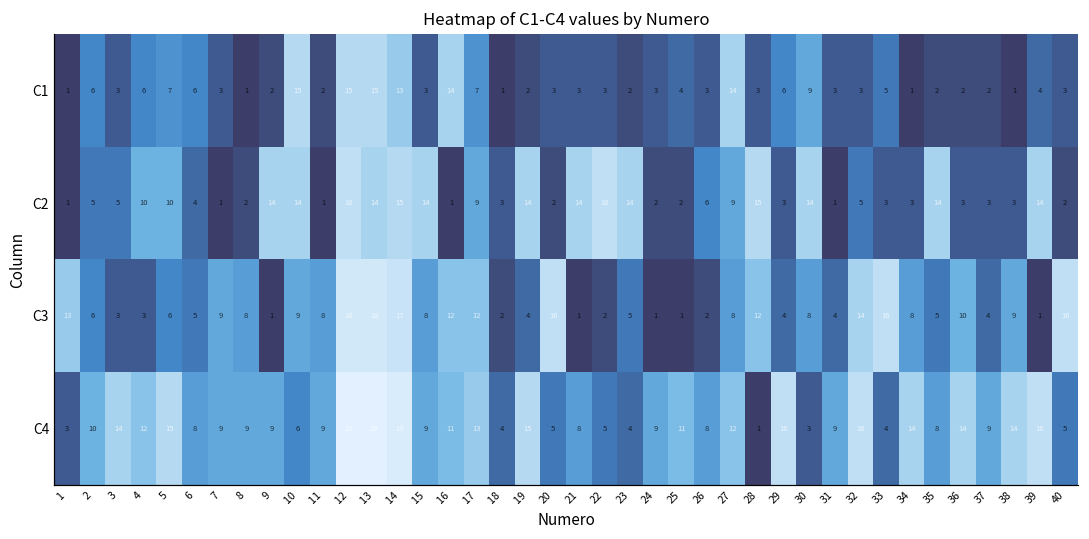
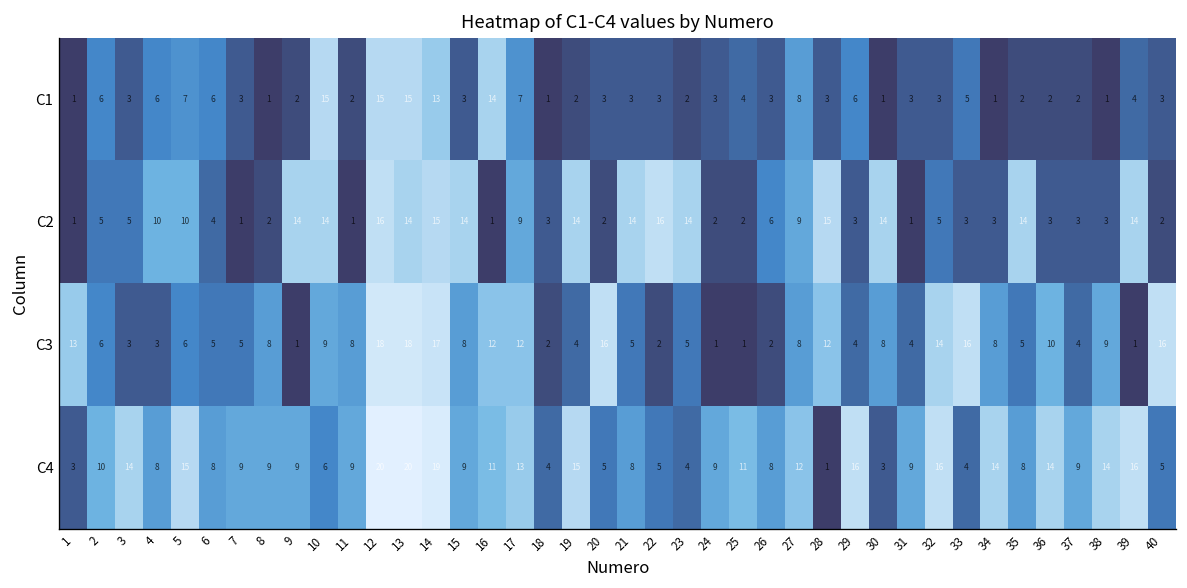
  {
    "C1": {
      "1": 1,
      "2": 6,
      "3": 3,
      "4": 6,
      "5": 7,
      "6": 6,
      "7": 3,
      "8": 1,
      "9": 2,
      "11": 2,
      "14": 13,
      "15": 3,
      "16": 14,
      "17": 7,
      "18": 1,
      "19": 2,
      "20": 3,
      "21": 3,
      "22": 3,
      "23": 2,
      "24": 3,
      "25": 4,
      "26": 3,
-     "27": 14,
+     "27": 8,
      "28": 3,
      "29": 6,
-     "30": 9,
+     "30": 1,
      "31": 3,
      "32": 3,
      "33": 5,
      "34": 1,
      "35": 2,
      "36": 2,
      "37": 2,
      "38": 1,
      "39": 4,
      "40": 3
    },
    "C2": {
      "1": 1,
      "2": 5,
      "3": 5,
      "4": 10,
      "5": 10,
      "6": 4,
      "7": 1,
      "8": 2,
      "9": 14,
      "10": 14,
      "11": 1,
      "13": 14,
      "15": 14,
      "16": 1,
      "17": 9,
      "18": 3,
      "19": 14,
      "20": 2,
      "21": 14,
      "23": 14,
      "24": 2,
      "25": 2,
      "26": 6,
      "27": 9,
      "29": 3,
      "30": 14,
      "31": 1,
      "32": 5,
      "33": 3,
      "34": 3,
      "35": 14,
      "36": 3,
      "37": 3,
      "38": 3,
      "39": 14,
      "40": 2
    },
    "C3": {
      "1": 13,
      "2": 6,
      "3": 3,
      "4": 3,
      "5": 6,
      "6": 5,
-     "7": 9,
+     "7": 5,
      "8": 8,
      "9": 1,
      "10": 9,
      "11": 8,
      "15": 8,
      "16": 12,
      "17": 12,
      "18": 2,
      "19": 4,
-     "21": 1,
+     "21": 5,
      "22": 2,
      "23": 5,
      "24": 1,
      "25": 1,
      "26": 2,
      "27": 8,
      "28": 12,
      "29": 4,
      "30": 8,
      "31": 4,
      "32": 14,
      "34": 8,
      "35": 5,
      "36": 10,
      "37": 4,
      "38": 9,
      "39": 1
    },
    "C4": {
      "1": 3,
      "2": 10,
      "3": 14,
-     "4": 12,
+     "4": 8,
      "6": 8,
      "7": 9,
      "8": 9,
      "9": 9,
      "10": 6,
      "11": 9,
      "15": 9,
      "16": 11,
      "17": 13,
      "18": 4,
      "20": 5,
      "21": 8,
      "22": 5,
      "23": 4,
      "24": 9,
      "25": 11,
      "26": 8,
      "27": 12,
      "28": 1,
      "30": 3,
      "31": 9,
      "33": 4,
      "34": 14,
      "35": 8,
      "36": 14,
      "37": 9,
      "38": 14,
      "40": 5
    }
  }
